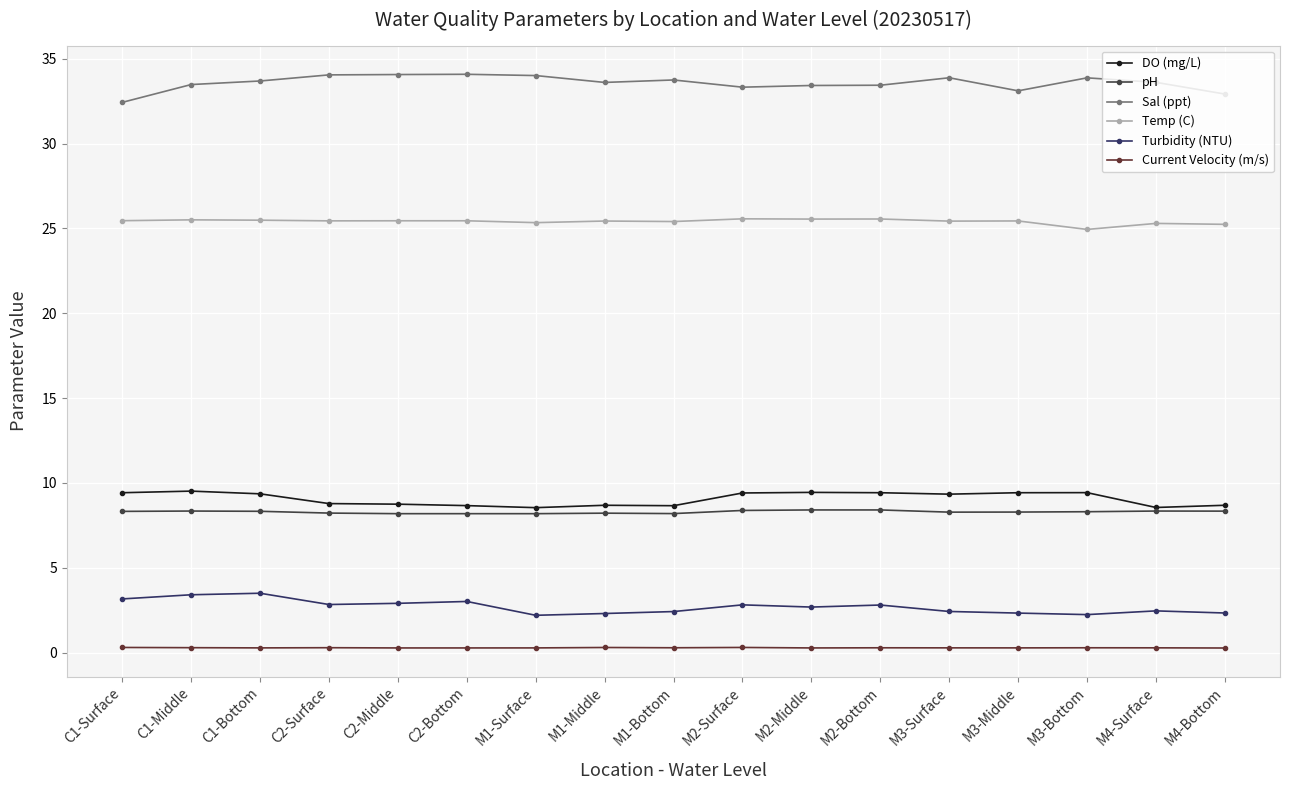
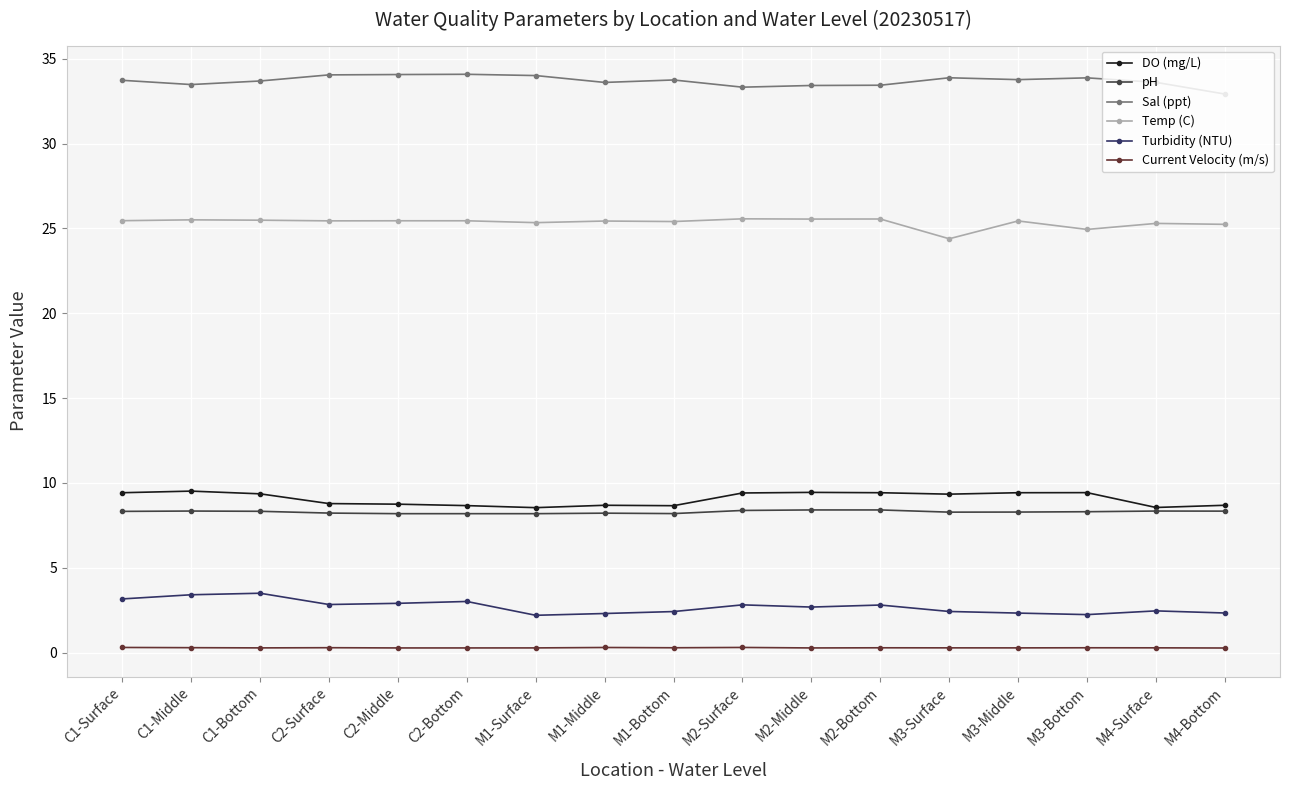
  {
    "DO (mg/L)": {
      "C1-Surface": 9.4,
      "C1-Middle": 9.5,
      "C1-Bottom": 9.4,
      "C2-Surface": 8.8,
      "C2-Middle": 8.7,
      "C2-Bottom": 8.7,
      "M1-Surface": 8.5,
      "M1-Middle": 8.7,
      "M1-Bottom": 8.7,
      "M2-Surface": 9.4,
      "M2-Middle": 9.4,
      "M2-Bottom": 9.4,
      "M3-Surface": 9.3,
      "M3-Middle": 9.4,
      "M3-Bottom": 9.4,
      "M4-Surface": 8.6,
      "M4-Bottom": 8.7
    },
    "Sal (ppt)": {
-     "C1-Surface": 32.4,
+     "C1-Surface": 33.7,
      "C1-Middle": 33.5,
      "C1-Bottom": 33.7,
      "C2-Surface": 34.1,
      "C2-Middle": 34.1,
      "C2-Bottom": 34.1,
      "M1-Surface": 34.0,
      "M1-Middle": 33.6,
      "M1-Bottom": 33.8,
      "M2-Surface": 33.3,
      "M2-Middle": 33.4,
      "M2-Bottom": 33.4,
      "M3-Surface": 33.9,
-     "M3-Middle": 33.1,
+     "M3-Middle": 33.8,
      "M3-Bottom": 33.9
    },
    "Temp (C)": {
      "C1-Surface": 25.5,
      "C1-Middle": 25.5,
      "C1-Bottom": 25.5,
      "C2-Surface": 25.4,
      "C2-Middle": 25.5,
      "C2-Bottom": 25.5,
      "M1-Surface": 25.3,
      "M1-Middle": 25.4,
      "M1-Bottom": 25.4,
      "M2-Surface": 25.6,
      "M2-Middle": 25.6,
      "M2-Bottom": 25.6,
-     "M3-Surface": 25.4,
+     "M3-Surface": 24.4,
      "M3-Middle": 25.4,
      "M3-Bottom": 24.9,
      "M4-Surface": 25.3,
      "M4-Bottom": 25.2
    }
  }
